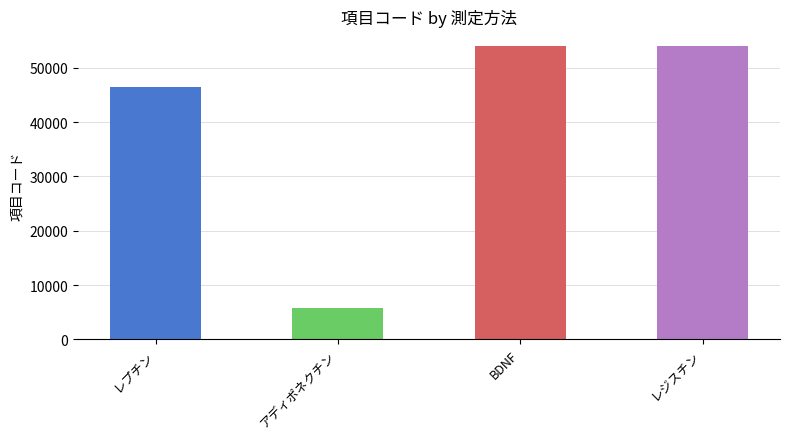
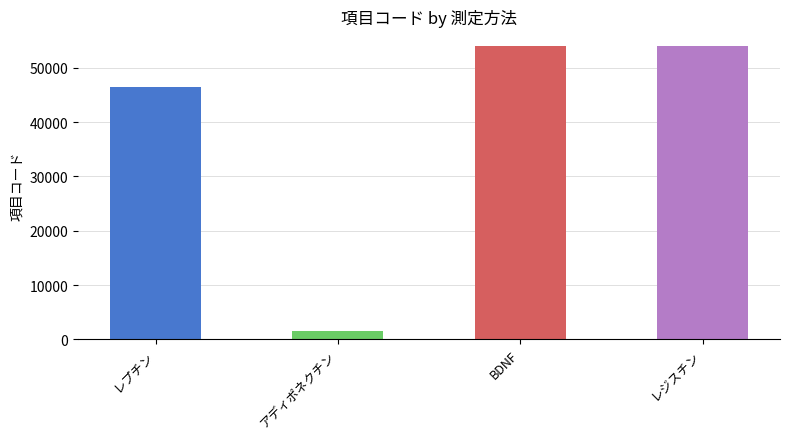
  {
    "レプチン": 46000,
-   "アディポネクチン": 6000,
+   "アディポネクチン": 2000,
    "BDNF": 54000,
    "レジスチン": 54000
  }
